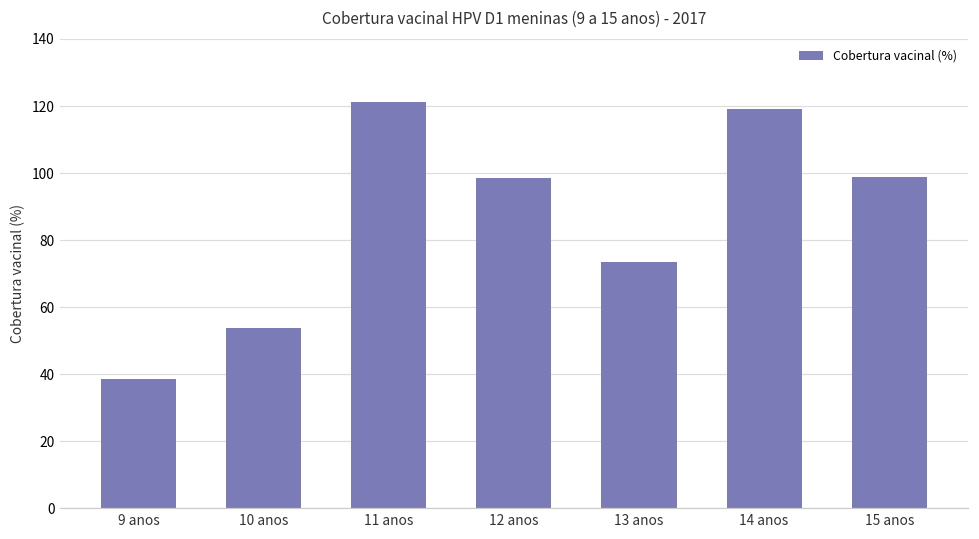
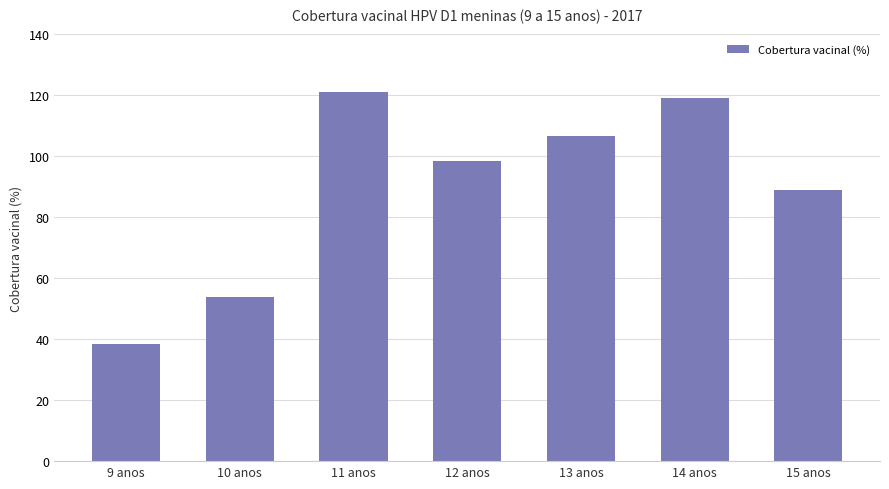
  {
    "9 anos": 39,
    "10 anos": 54,
    "11 anos": 121,
    "12 anos": 99,
-   "13 anos": 74,
+   "13 anos": 107,
    "14 anos": 119,
-   "15 anos": 99
+   "15 anos": 89
  }
